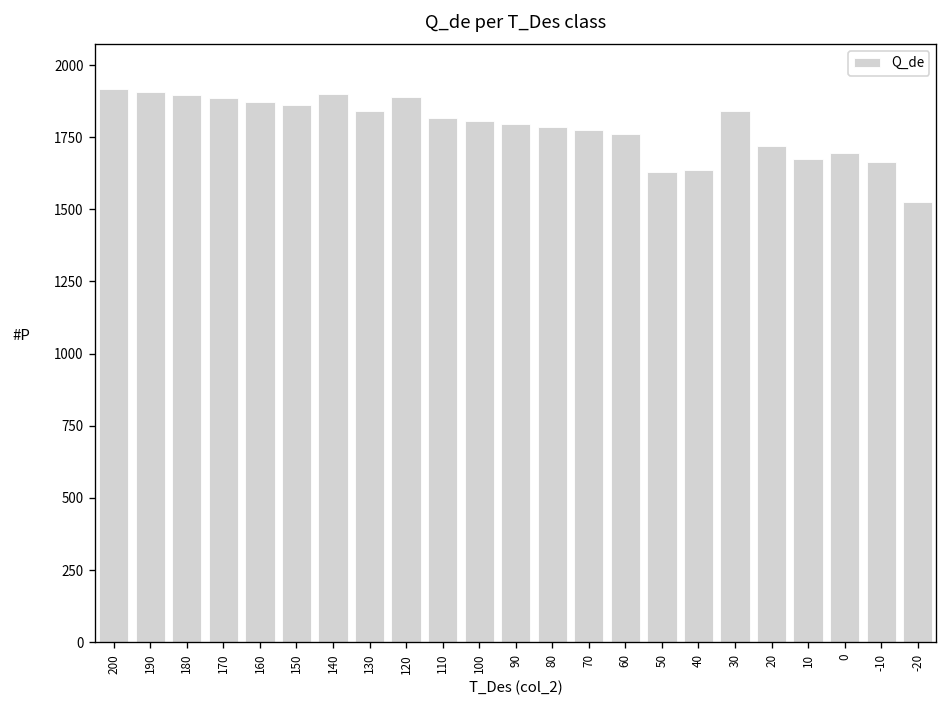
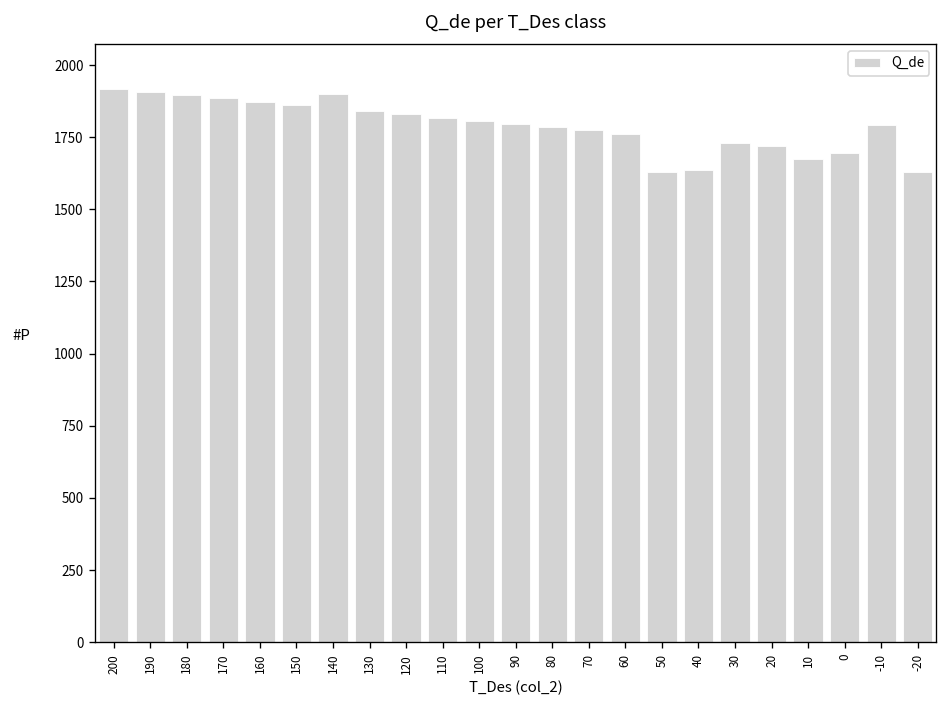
  {
    "200": 1920,
    "190": 1910,
    "180": 1900,
    "170": 1880,
    "160": 1870,
    "150": 1860,
    "140": 1900,
    "130": 1840,
-   "120": 1890,
+   "120": 1830,
    "110": 1820,
    "100": 1810,
    "90": 1800,
    "80": 1780,
    "70": 1770,
    "60": 1760,
    "50": 1630,
    "40": 1640,
-   "30": 1840,
+   "30": 1730,
    "20": 1720,
    "10": 1670,
    "0": 1700,
-   "-10": 1660,
-   "-20": 1530
+   "-10": 1790,
+   "-20": 1630
  }
